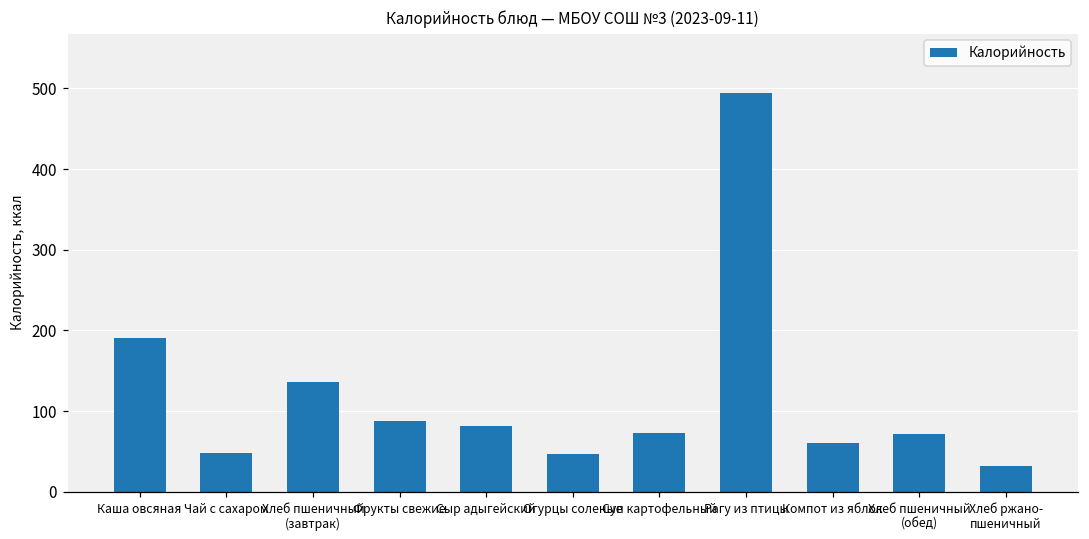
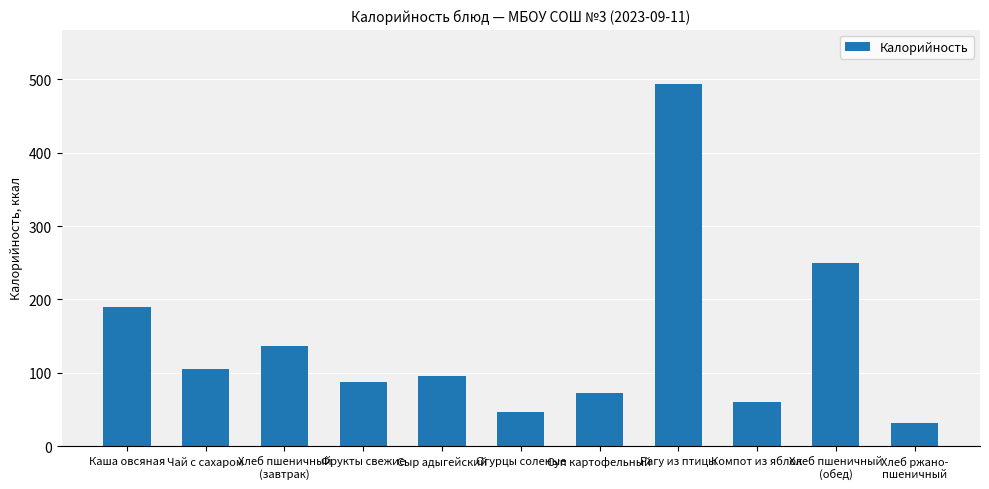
  {
    "Каша овсяная": 190,
-   "Чай с сахаром": 50,
+   "Чай с сахаром": 110,
    "Хлеб пшеничный (завтрак)": 140,
    "Фрукты свежие": 90,
-   "Сыр адыгейский": 80,
+   "Сыр адыгейский": 100,
    "Компот из яблок": 60,
-   "Хлеб пшеничный (обед)": 70,
+   "Хлеб пшеничный (обед)": 250,
    "Хлеб ржано- пшеничный": 30
  }
